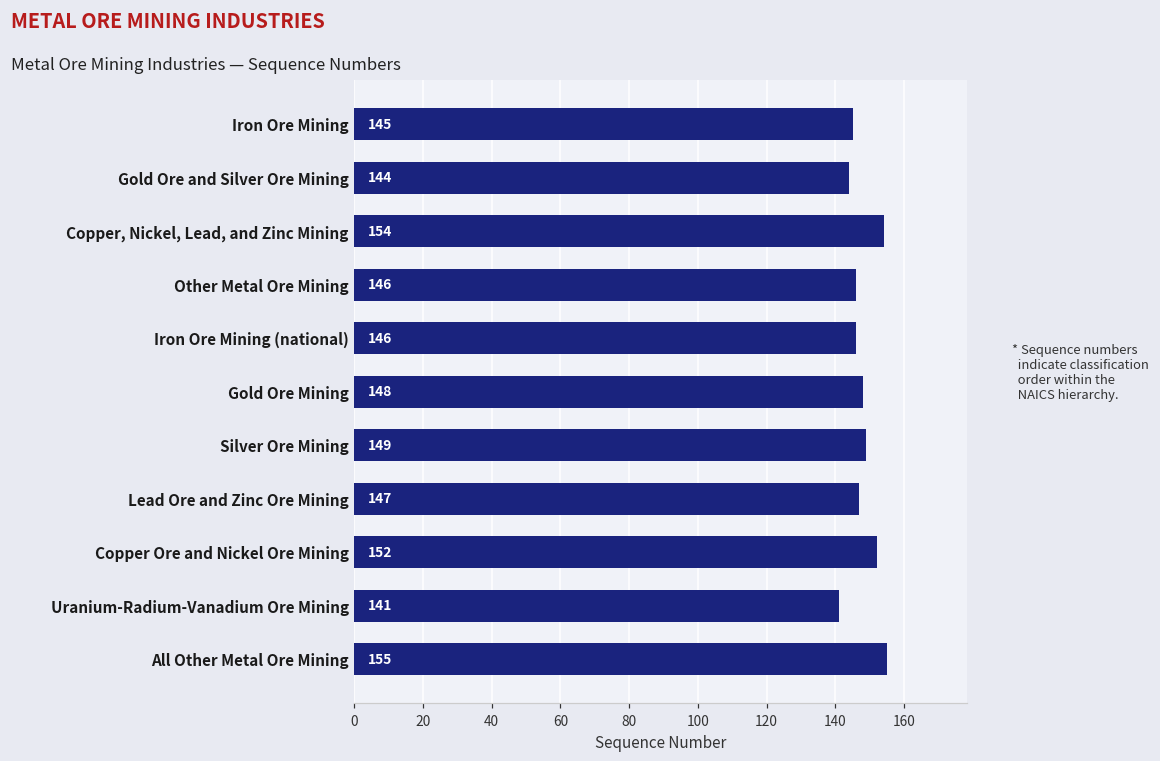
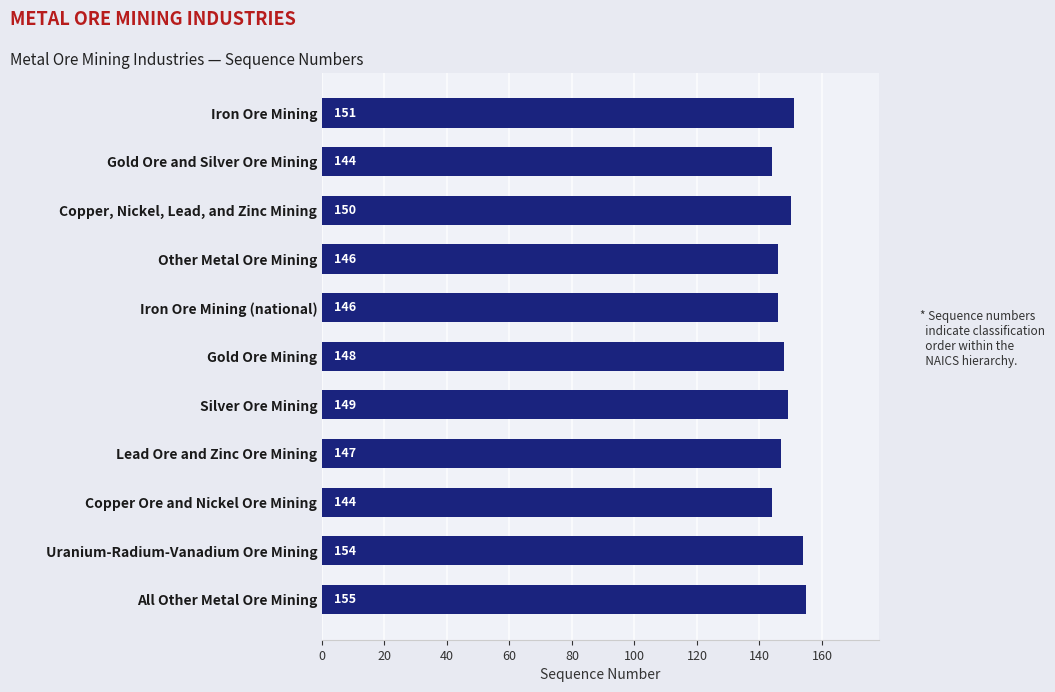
  {
-   "Iron Ore Mining": 145,
+   "Iron Ore Mining": 151,
    "Gold Ore and Silver Ore Mining": 144,
-   "Copper, Nickel, Lead, and Zinc Mining": 154,
+   "Copper, Nickel, Lead, and Zinc Mining": 150,
    "Other Metal Ore Mining": 146,
    "Iron Ore Mining (national)": 146,
    "Gold Ore Mining": 148,
    "Silver Ore Mining": 149,
    "Lead Ore and Zinc Ore Mining": 147,
-   "Copper Ore and Nickel Ore Mining": 152,
-   "Uranium-Radium-Vanadium Ore Mining": 141,
+   "Copper Ore and Nickel Ore Mining": 144,
+   "Uranium-Radium-Vanadium Ore Mining": 154,
    "All Other Metal Ore Mining": 155
  }
